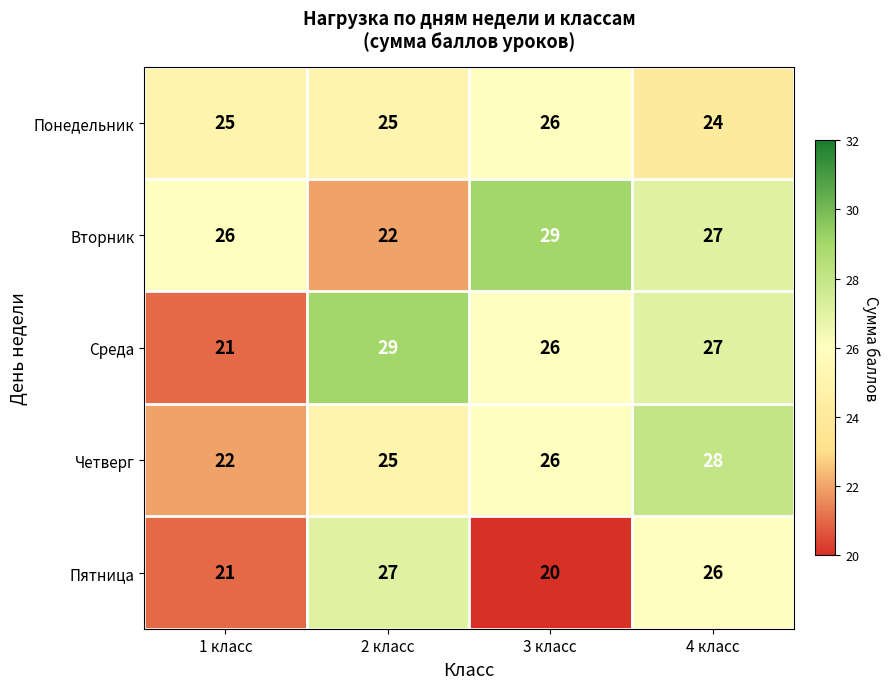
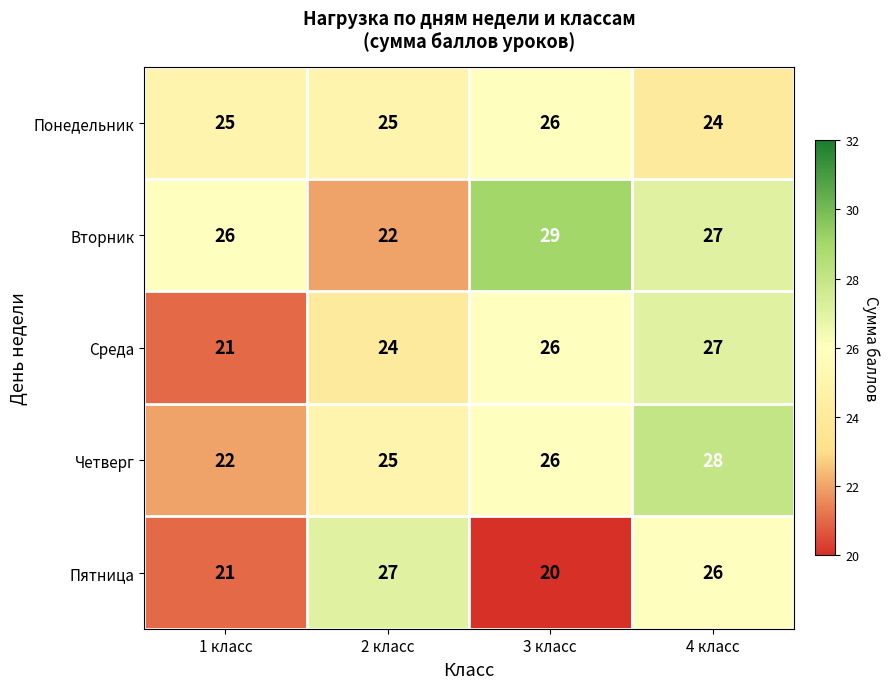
  {
    "Понедельник": {
      "1 класс": 25,
      "2 класс": 25,
      "3 класс": 26,
      "4 класс": 24
    },
    "Вторник": {
      "1 класс": 26,
      "2 класс": 22,
      "3 класс": 29,
      "4 класс": 27
    },
    "Среда": {
      "1 класс": 21,
-     "2 класс": 29,
+     "2 класс": 24,
      "3 класс": 26,
      "4 класс": 27
    },
    "Четверг": {
      "1 класс": 22,
      "2 класс": 25,
      "3 класс": 26,
      "4 класс": 28
    },
    "Пятница": {
      "1 класс": 21,
      "2 класс": 27,
      "3 класс": 20,
      "4 класс": 26
    }
  }
